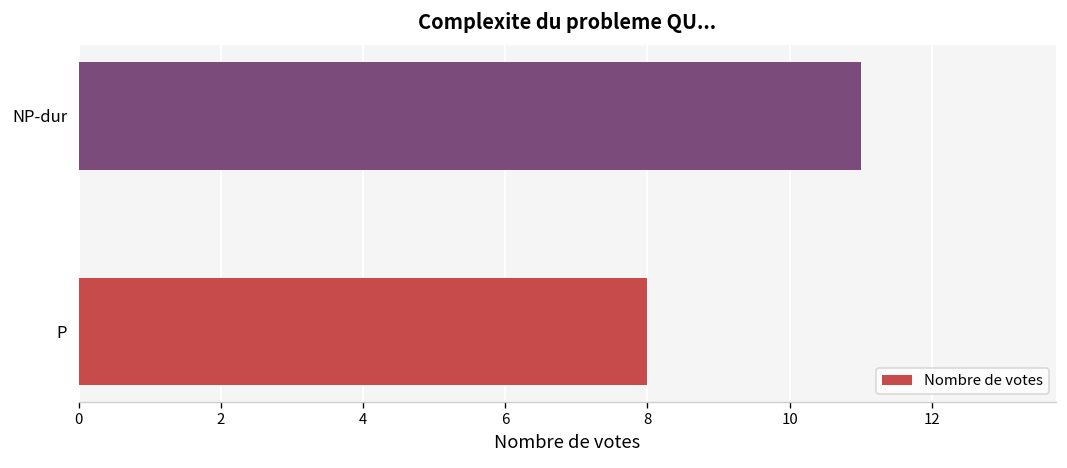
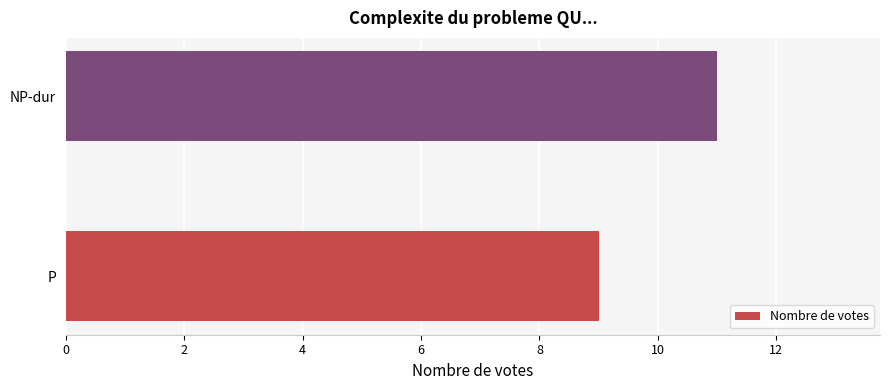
  {
    "NP-dur": 11,
-   "P": 8
+   "P": 9
  }
